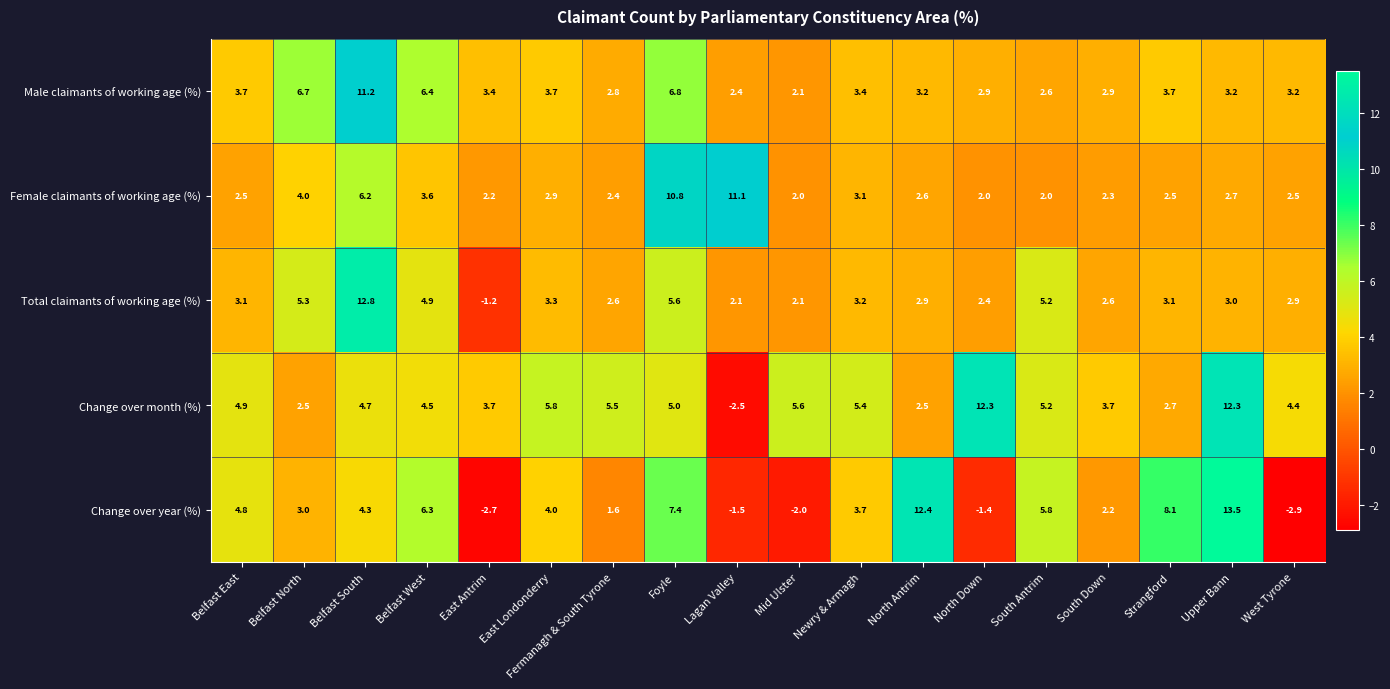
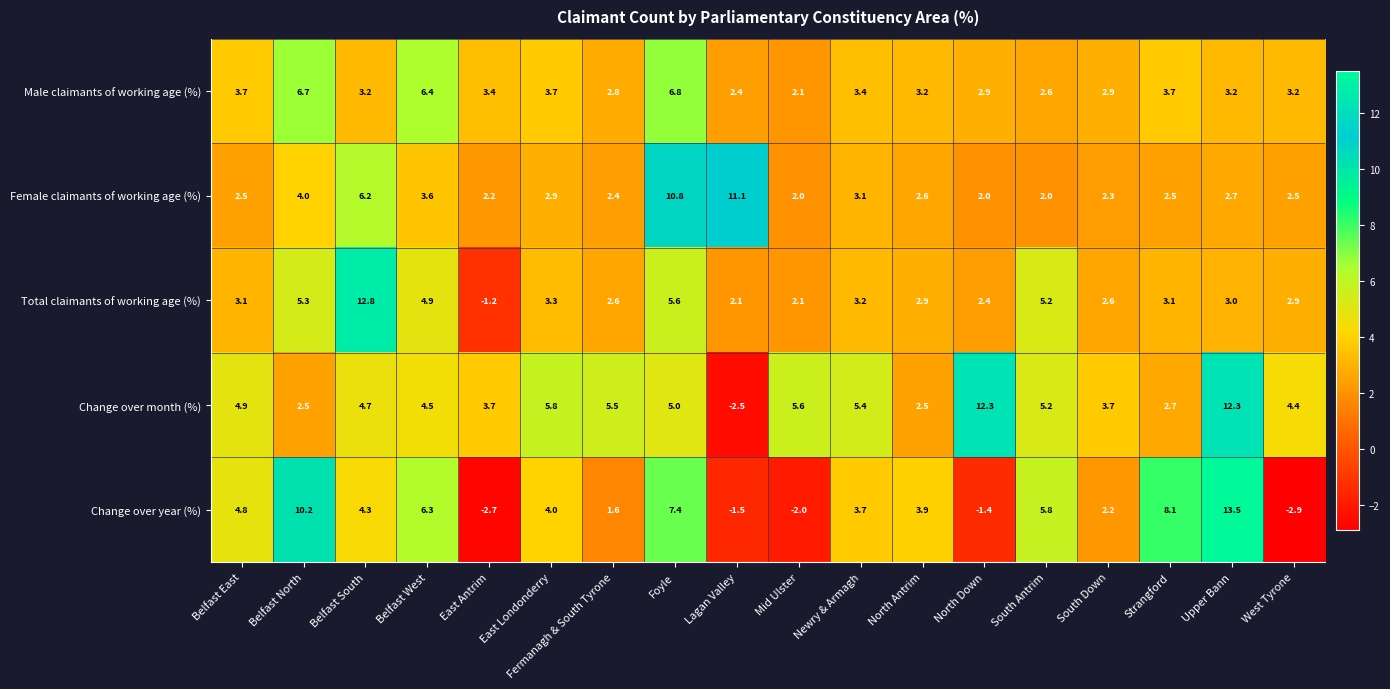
  {
    "Male claimants of working age (%)": {
      "Belfast East": 3.7,
      "Belfast North": 6.7,
-     "Belfast South": 11.2,
+     "Belfast South": 3.2,
      "Belfast West": 6.4,
      "East Antrim": 3.4,
      "East Londonderry": 3.7,
      "Fermanagh & South Tyrone": 2.8,
      "Foyle": 6.8,
      "Lagan Valley": 2.4,
      "Mid Ulster": 2.1,
      "Newry & Armagh": 3.4,
      "North Antrim": 3.2,
      "North Down": 2.9,
      "South Antrim": 2.6,
      "South Down": 2.9,
      "Strangford": 3.7,
      "Upper Bann": 3.2,
      "West Tyrone": 3.2
    },
    "Female claimants of working age (%)": {
      "Belfast East": 2.5,
      "Belfast North": 4.0,
      "Belfast South": 6.2,
      "Belfast West": 3.6,
      "East Antrim": 2.2,
      "East Londonderry": 2.9,
      "Fermanagh & South Tyrone": 2.4,
      "Foyle": 10.8,
      "Lagan Valley": 11.1,
      "Mid Ulster": 2.0,
      "Newry & Armagh": 3.1,
      "North Antrim": 2.6,
      "North Down": 2.0,
      "South Antrim": 2.0,
      "South Down": 2.3,
      "Strangford": 2.5,
      "Upper Bann": 2.7,
      "West Tyrone": 2.5
    },
    "Total claimants of working age (%)": {
      "Belfast East": 3.1,
      "Belfast North": 5.3,
      "Belfast South": 12.8,
      "Belfast West": 4.9,
      "East Antrim": -1.2,
      "East Londonderry": 3.3,
      "Fermanagh & South Tyrone": 2.6,
      "Foyle": 5.6,
      "Lagan Valley": 2.1,
      "Mid Ulster": 2.1,
      "Newry & Armagh": 3.2,
      "North Antrim": 2.9,
      "North Down": 2.4,
      "South Antrim": 5.2,
      "South Down": 2.6,
      "Strangford": 3.1,
      "Upper Bann": 3.0,
      "West Tyrone": 2.9
    },
    "Change over month (%)": {
      "Belfast East": 4.9,
      "Belfast North": 2.5,
      "Belfast South": 4.7,
      "Belfast West": 4.5,
      "East Antrim": 3.7,
      "East Londonderry": 5.8,
      "Fermanagh & South Tyrone": 5.5,
      "Foyle": 5.0,
      "Lagan Valley": -2.5,
      "Mid Ulster": 5.6,
      "Newry & Armagh": 5.4,
      "North Antrim": 2.5,
      "North Down": 12.3,
      "South Antrim": 5.2,
      "South Down": 3.7,
      "Strangford": 2.7,
      "Upper Bann": 12.3,
      "West Tyrone": 4.4
    },
    "Change over year (%)": {
      "Belfast East": 4.8,
-     "Belfast North": 3.0,
+     "Belfast North": 10.2,
      "Belfast South": 4.3,
      "Belfast West": 6.3,
      "East Antrim": -2.7,
      "East Londonderry": 4.0,
      "Fermanagh & South Tyrone": 1.6,
      "Foyle": 7.4,
      "Lagan Valley": -1.5,
      "Mid Ulster": -2.0,
      "Newry & Armagh": 3.7,
-     "North Antrim": 12.4,
+     "North Antrim": 3.9,
      "North Down": -1.4,
      "South Antrim": 5.8,
      "South Down": 2.2,
      "Strangford": 8.1,
      "Upper Bann": 13.5,
      "West Tyrone": -2.9
    }
  }
